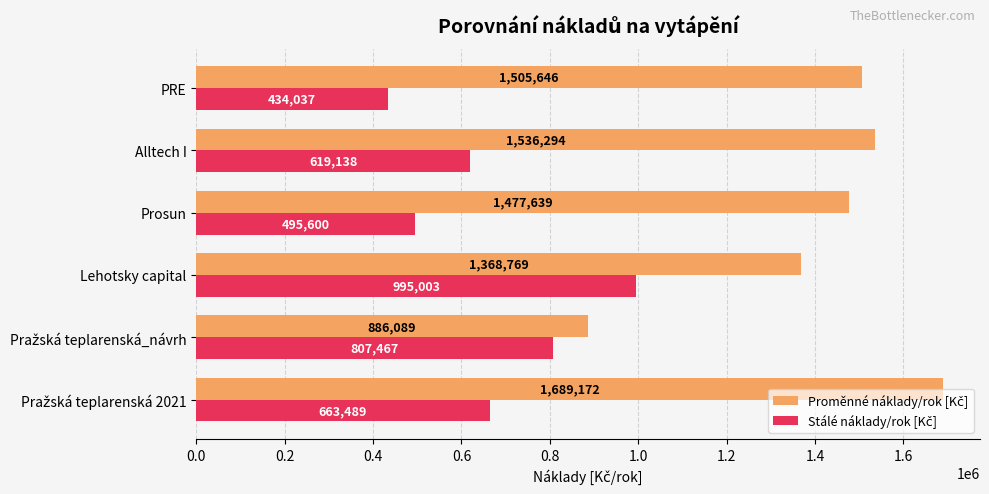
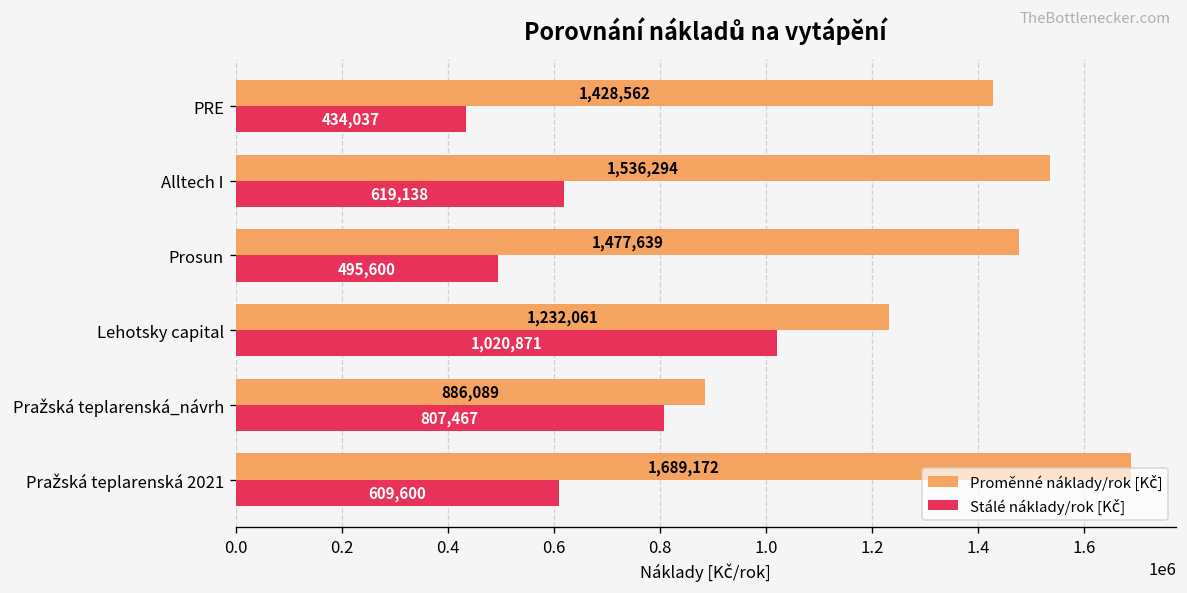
  {
    "Proměnné náklady/rok [Kč]": {
-     "PRE": "1,505,646",
+     "PRE": "1,428,562",
      "Alltech I": "1,536,294",
      "Prosun": "1,477,639",
-     "Lehotsky capital": "1,368,769",
+     "Lehotsky capital": "1,232,061",
      "Pražská teplarenská_návrh": "886,089"
    },
    "Stálé náklady/rok [Kč]": {
      "PRE": "434,037",
      "Alltech I": "619,138",
      "Prosun": "495,600",
-     "Lehotsky capital": "995,003",
+     "Lehotsky capital": "1,020,871",
      "Pražská teplarenská_návrh": "807,467",
-     "Pražská teplarenská 2021": "663,489"
+     "Pražská teplarenská 2021": "609,600"
    }
  }
